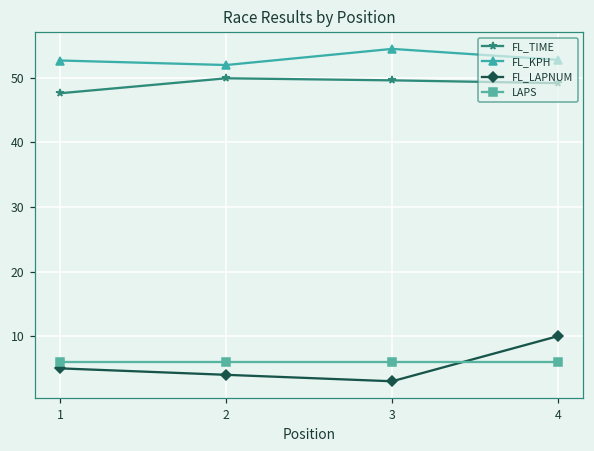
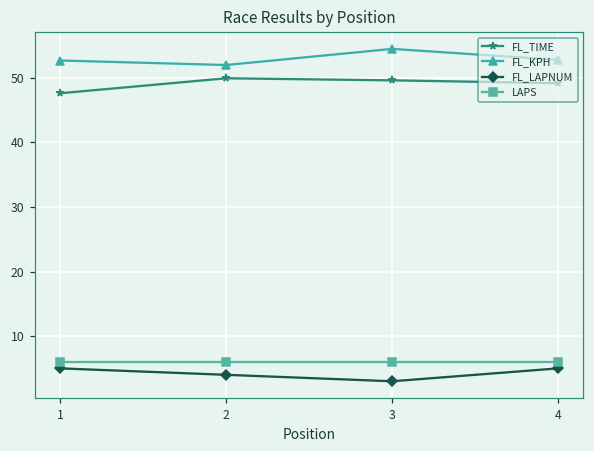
  {
    "FL_TIME": {
      "1": 48,
      "2": 50,
      "3": 50
    },
    "FL_LAPNUM": {
      "1": 5,
      "2": 4,
      "3": 3,
-     "4": 10
+     "4": 5
    }
  }
